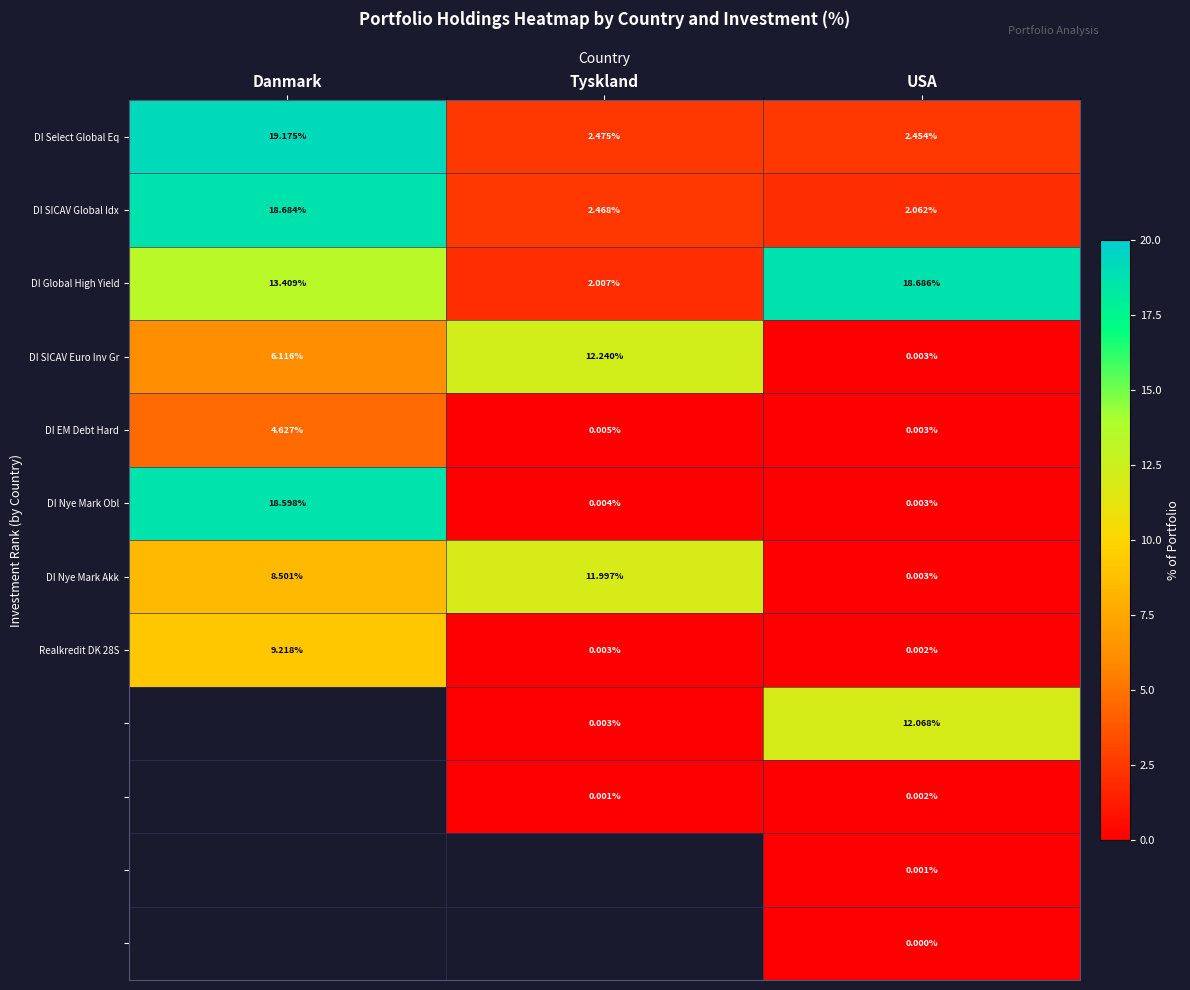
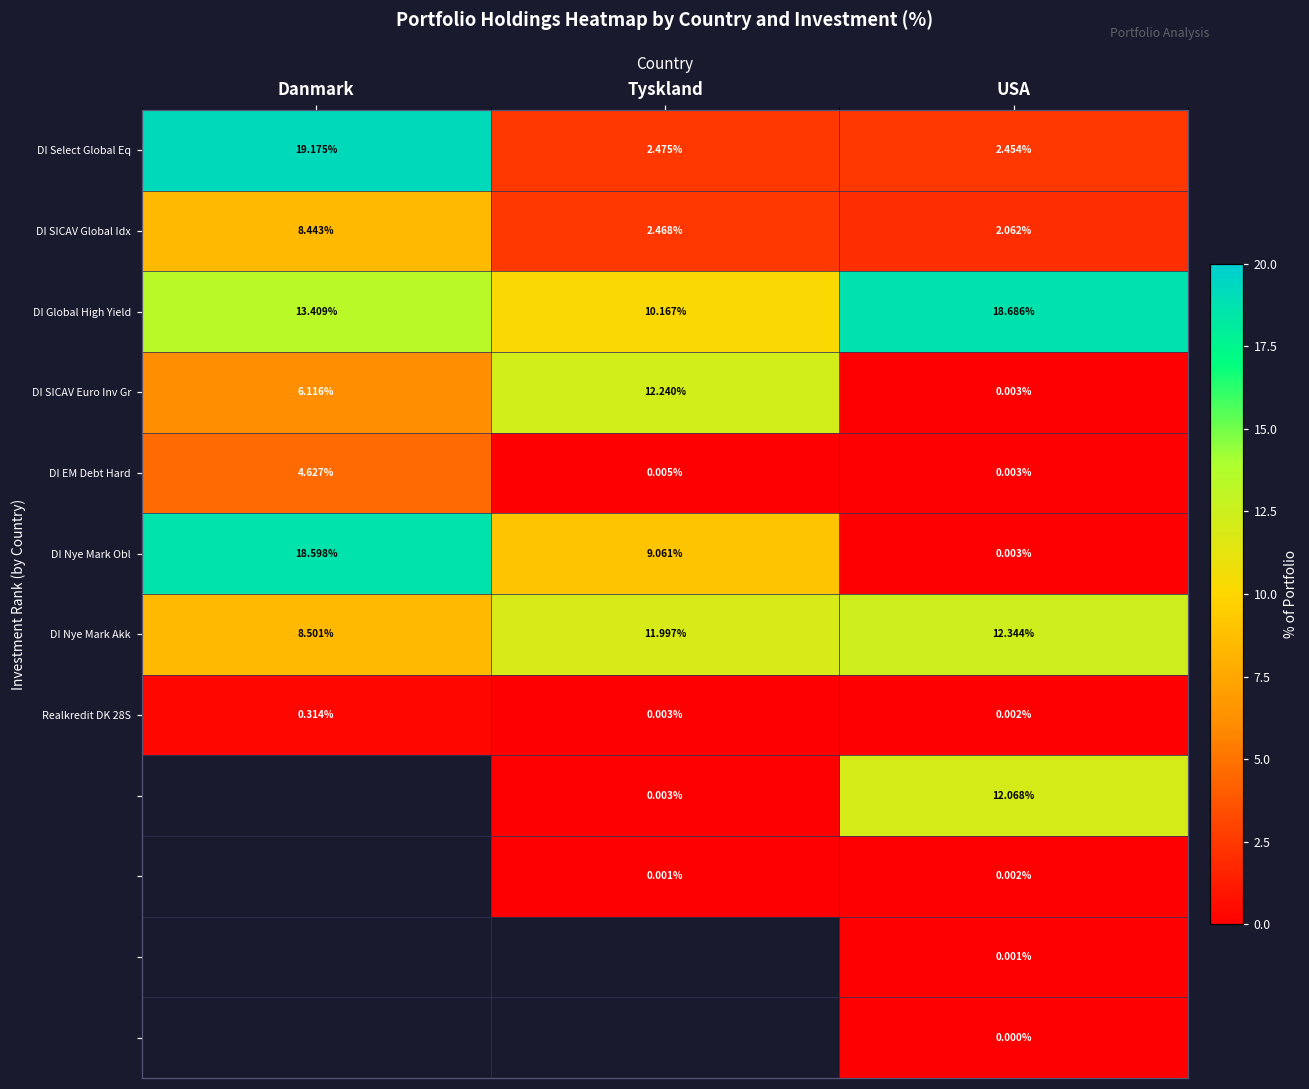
  {
    "DI Select Global Eq": {
      "Danmark": "19.175%",
      "Tyskland": "2.475%",
      "USA": "2.454%"
    },
    "DI SICAV Global Idx": {
-     "Danmark": "18.684%",
+     "Danmark": "8.443%",
      "Tyskland": "2.468%",
      "USA": "2.062%"
    },
    "DI Global High Yield": {
      "Danmark": "13.409%",
-     "Tyskland": "2.007%",
+     "Tyskland": "10.167%",
      "USA": "18.686%"
    },
    "DI SICAV Euro Inv Gr": {
      "Danmark": "6.116%",
      "Tyskland": "12.240%",
      "USA": "0.003%"
    },
    "DI EM Debt Hard": {
      "Danmark": "4.627%",
      "Tyskland": "0.005%",
      "USA": "0.003%"
    },
    "DI Nye Mark Obl": {
      "Danmark": "18.598%",
-     "Tyskland": "0.004%",
+     "Tyskland": "9.061%",
      "USA": "0.003%"
    },
    "DI Nye Mark Akk": {
      "Danmark": "8.501%",
      "Tyskland": "11.997%",
-     "USA": "0.003%"
+     "USA": "12.344%"
    },
    "Realkredit DK 28S": {
-     "Danmark": "9.218%",
+     "Danmark": "0.314%",
      "Tyskland": "0.003%",
      "USA": "0.002%"
    }
  }
